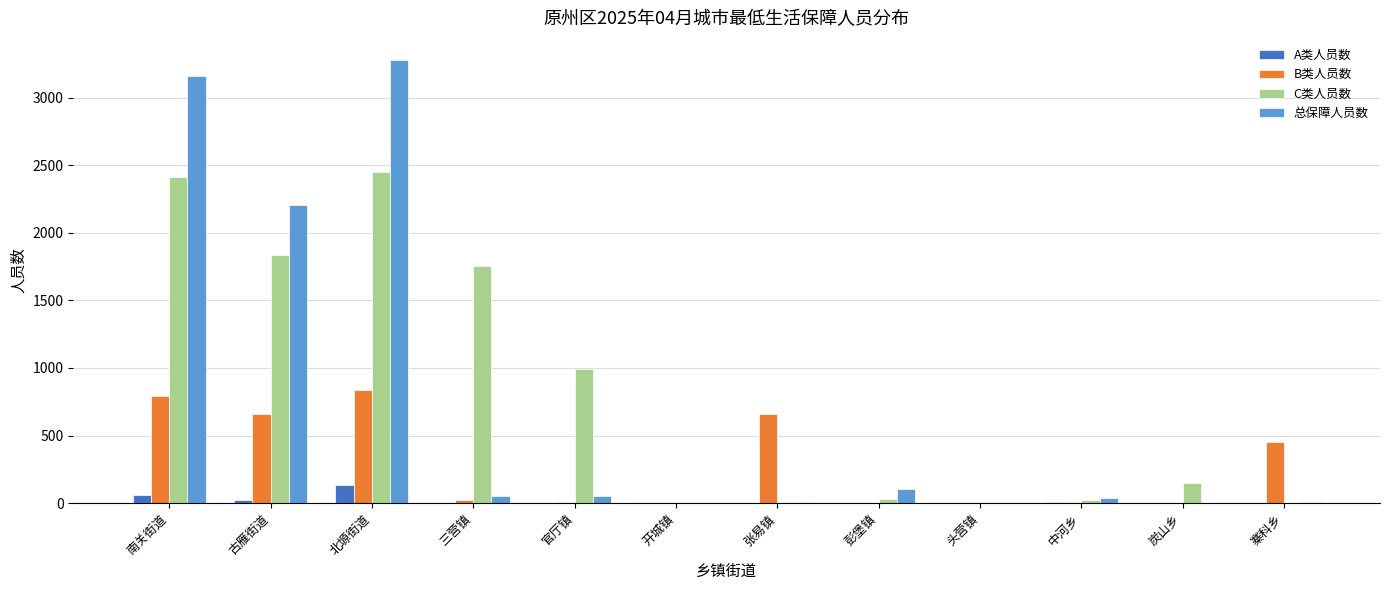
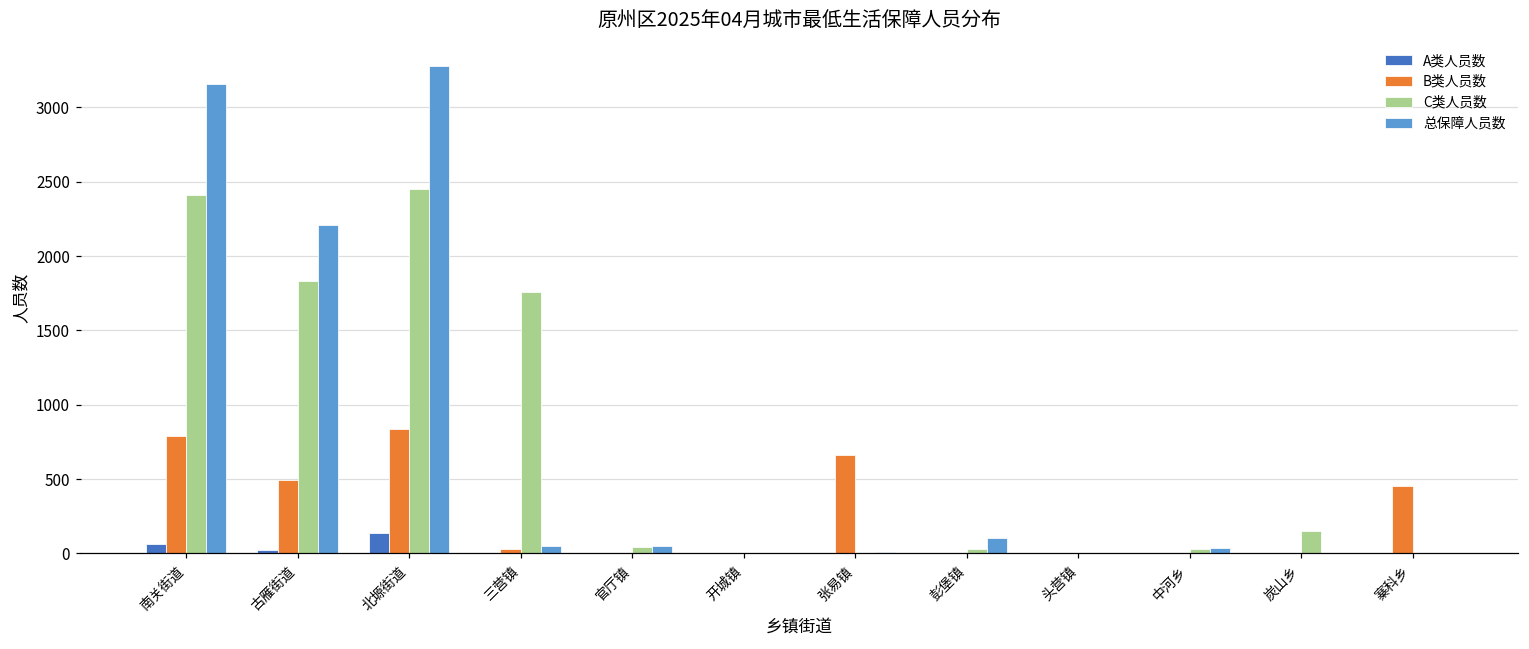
  {
    "B类人员数": {
      "南关街道": 790,
-     "古雁街道": 660,
+     "古雁街道": 490,
      "北塬街道": 840,
      "三营镇": 30,
      "开城镇": 0,
      "张易镇": 660,
      "彭堡镇": 0,
      "头营镇": 0,
      "炭山乡": 0,
      "寨科乡": 450
    },
    "C类人员数": {
      "南关街道": 2410,
      "古雁街道": 1830,
      "北塬街道": 2450,
      "三营镇": 1760,
-     "官厅镇": 990,
+     "官厅镇": 40,
      "彭堡镇": 30,
      "中河乡": 30,
      "炭山乡": 150
    }
  }
